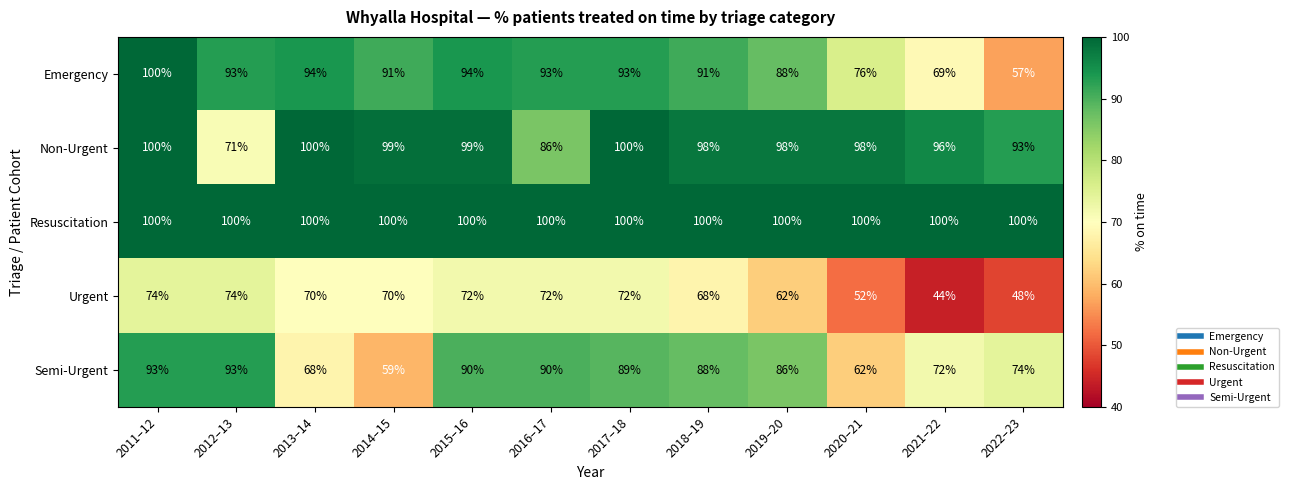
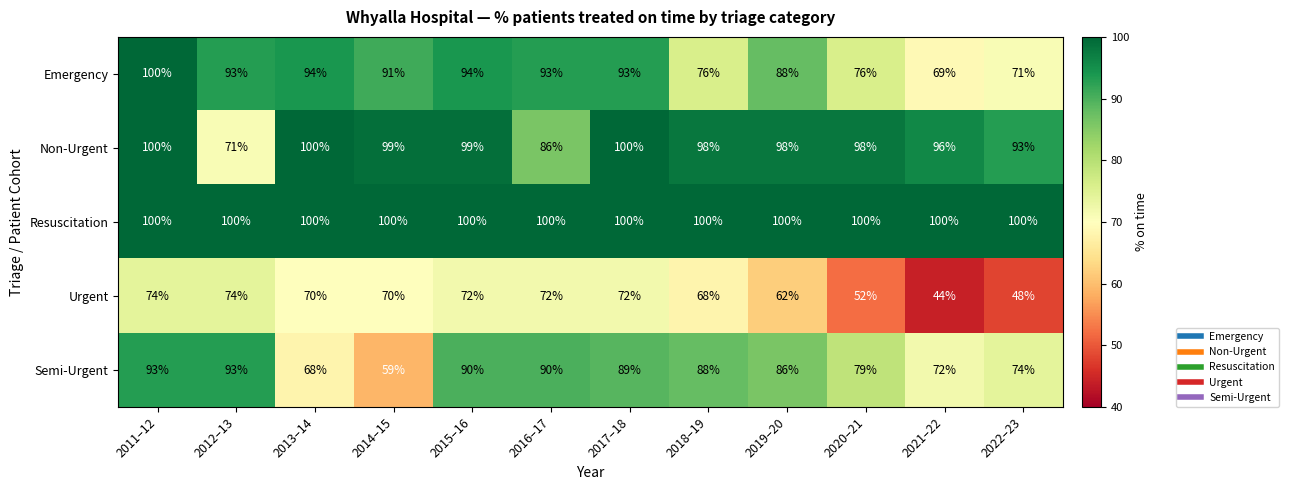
  {
    "Emergency": {
      "2011–12": "100%",
      "2012–13": "93%",
      "2013–14": "94%",
      "2014–15": "91%",
      "2015–16": "94%",
      "2016–17": "93%",
      "2017–18": "93%",
-     "2018–19": "91%",
+     "2018–19": "76%",
      "2019–20": "88%",
      "2020–21": "76%",
      "2021–22": "69%",
-     "2022–23": "57%"
+     "2022–23": "71%"
    },
    "Non-Urgent": {
      "2011–12": "100%",
      "2012–13": "71%",
      "2013–14": "100%",
      "2014–15": "99%",
      "2015–16": "99%",
      "2016–17": "86%",
      "2017–18": "100%",
      "2018–19": "98%",
      "2019–20": "98%",
      "2020–21": "98%",
      "2021–22": "96%",
      "2022–23": "93%"
    },
    "Resuscitation": {
      "2011–12": "100%",
      "2012–13": "100%",
      "2013–14": "100%",
      "2014–15": "100%",
      "2015–16": "100%",
      "2016–17": "100%",
      "2017–18": "100%",
      "2018–19": "100%",
      "2019–20": "100%",
      "2020–21": "100%",
      "2021–22": "100%",
      "2022–23": "100%"
    },
    "Urgent": {
      "2011–12": "74%",
      "2012–13": "74%",
      "2013–14": "70%",
      "2014–15": "70%",
      "2015–16": "72%",
      "2016–17": "72%",
      "2017–18": "72%",
      "2018–19": "68%",
      "2019–20": "62%",
      "2020–21": "52%",
      "2021–22": "44%",
      "2022–23": "48%"
    },
    "Semi-Urgent": {
      "2011–12": "93%",
      "2012–13": "93%",
      "2013–14": "68%",
      "2014–15": "59%",
      "2015–16": "90%",
      "2016–17": "90%",
      "2017–18": "89%",
      "2018–19": "88%",
      "2019–20": "86%",
-     "2020–21": "62%",
+     "2020–21": "79%",
      "2021–22": "72%",
      "2022–23": "74%"
    }
  }
